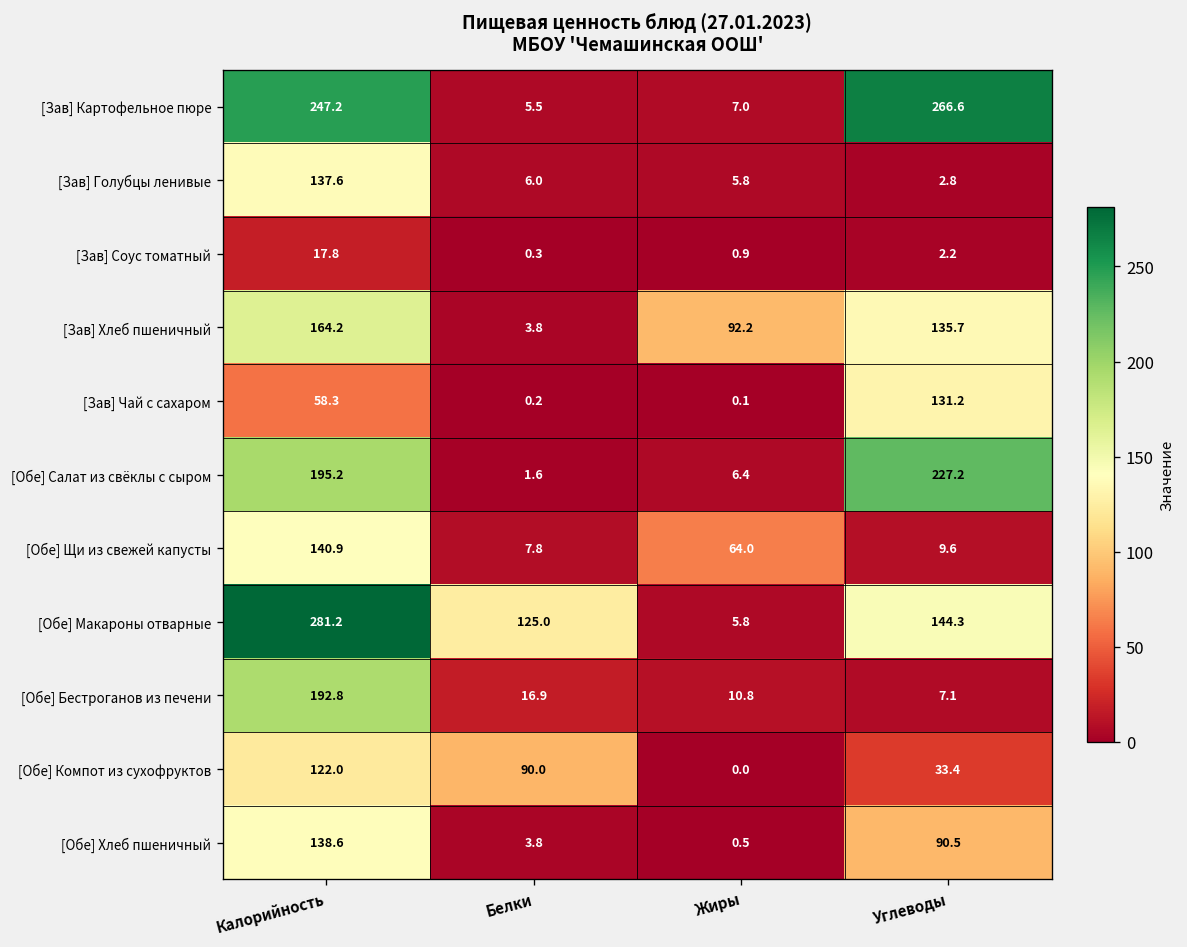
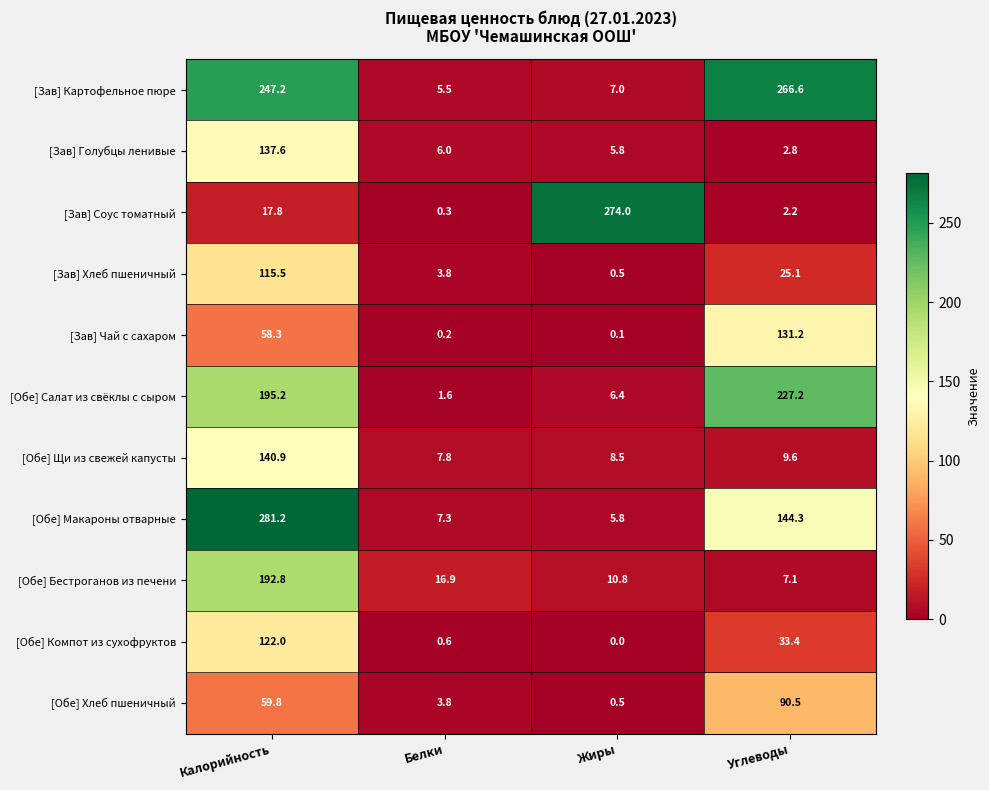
  {
    "[Зав] Картофельное пюре": {
      "Калорийность": 247.2,
      "Белки": 5.5,
      "Жиры": 7.0,
      "Углеводы": 266.6
    },
    "[Зав] Голубцы ленивые": {
      "Калорийность": 137.6,
      "Белки": 6.0,
      "Жиры": 5.8,
      "Углеводы": 2.8
    },
    "[Зав] Соус томатный": {
      "Калорийность": 17.8,
      "Белки": 0.3,
-     "Жиры": 0.9,
+     "Жиры": 274.0,
      "Углеводы": 2.2
    },
    "[Зав] Хлеб пшеничный": {
-     "Калорийность": 164.2,
+     "Калорийность": 115.5,
      "Белки": 3.8,
-     "Жиры": 92.2,
-     "Углеводы": 135.7
+     "Жиры": 0.5,
+     "Углеводы": 25.1
    },
    "[Зав] Чай с сахаром": {
      "Калорийность": 58.3,
      "Белки": 0.2,
      "Жиры": 0.1,
      "Углеводы": 131.2
    },
    "[Обе] Салат из свёклы с сыром": {
      "Калорийность": 195.2,
      "Белки": 1.6,
      "Жиры": 6.4,
      "Углеводы": 227.2
    },
    "[Обе] Щи из свежей капусты": {
      "Калорийность": 140.9,
      "Белки": 7.8,
-     "Жиры": 64.0,
+     "Жиры": 8.5,
      "Углеводы": 9.6
    },
    "[Обе] Макароны отварные": {
      "Калорийность": 281.2,
-     "Белки": 125.0,
+     "Белки": 7.3,
      "Жиры": 5.8,
      "Углеводы": 144.3
    },
    "[Обе] Бестроганов из печени": {
      "Калорийность": 192.8,
      "Белки": 16.9,
      "Жиры": 10.8,
      "Углеводы": 7.1
    },
    "[Обе] Компот из сухофруктов": {
      "Калорийность": 122.0,
-     "Белки": 90.0,
+     "Белки": 0.6,
      "Жиры": 0.0,
      "Углеводы": 33.4
    },
    "[Обе] Хлеб пшеничный": {
-     "Калорийность": 138.6,
+     "Калорийность": 59.8,
      "Белки": 3.8,
      "Жиры": 0.5,
      "Углеводы": 90.5
    }
  }
